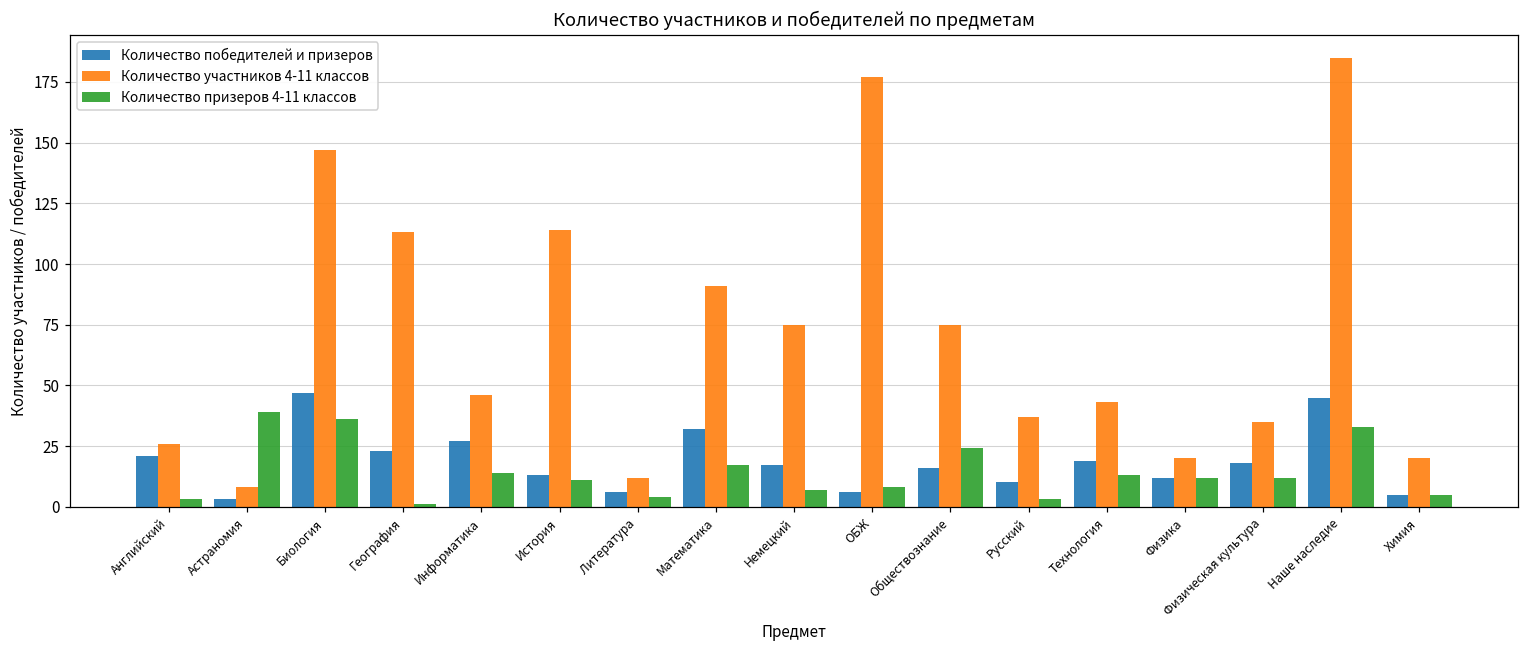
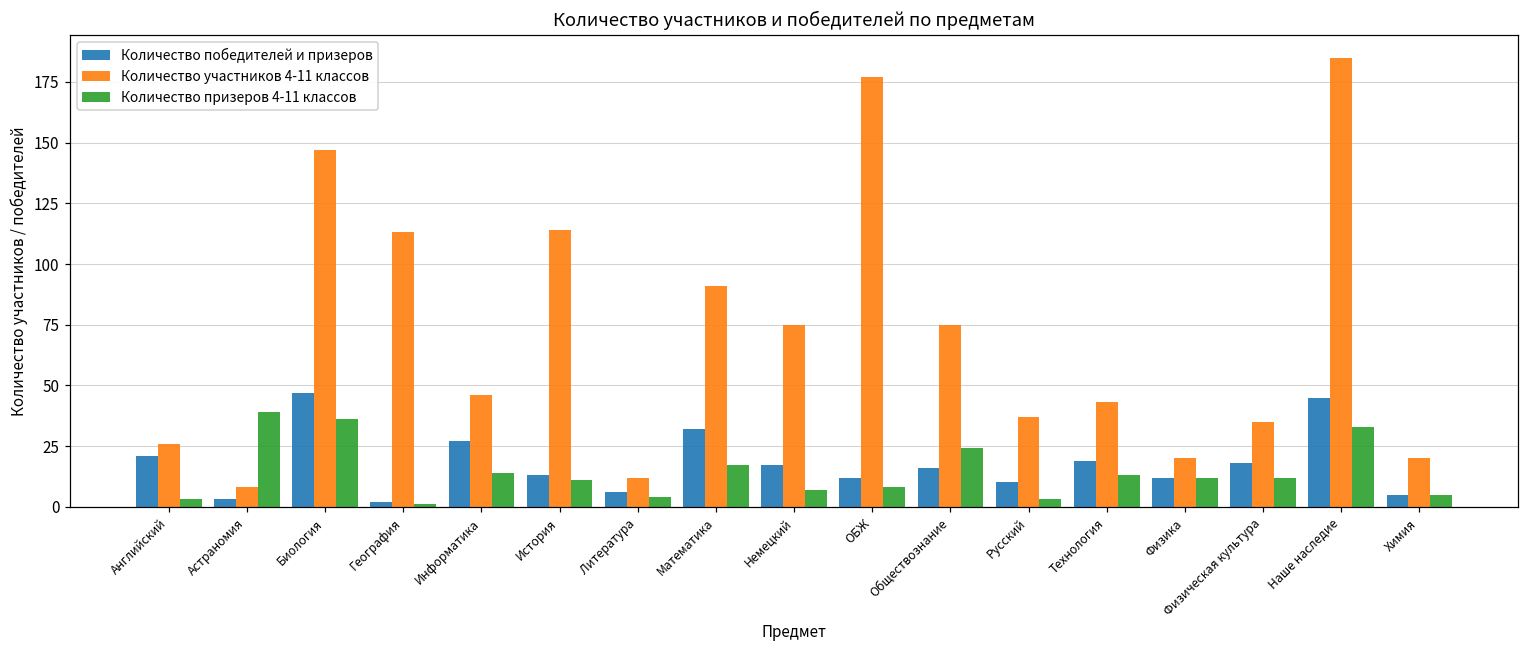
  {
    "Количество победителей и призеров": {
      "Английский": 21,
      "Астраномия": 3,
      "Биология": 47,
-     "География": 23,
+     "География": 2,
      "Информатика": 27,
      "История": 13,
      "Литература": 6,
      "Математика": 32,
      "Немецкий": 17,
-     "ОБЖ": 6,
+     "ОБЖ": 12,
      "Обществознание": 16,
      "Русский": 10,
      "Технология": 19,
      "Физика": 12,
      "Физическая культура": 18,
      "Наше наследие": 45,
      "Химия": 5
    },
    "Количество участников 4-11 классов": {
      "Английский": 26,
      "Астраномия": 8,
      "Биология": 147,
      "География": 113,
      "Информатика": 46,
      "История": 114,
      "Литература": 12,
      "Математика": 91,
      "Немецкий": 75,
      "ОБЖ": 177,
      "Обществознание": 75,
      "Русский": 37,
      "Технология": 43,
      "Физика": 20,
      "Физическая культура": 35,
      "Наше наследие": 185,
      "Химия": 20
    },
    "Количество призеров 4-11 классов": {
      "Английский": 3,
      "Астраномия": 39,
      "Биология": 36,
      "Информатика": 14,
      "История": 11,
      "Литература": 4,
      "Математика": 17,
      "Немецкий": 7,
      "ОБЖ": 8,
      "Обществознание": 24,
      "Русский": 3,
      "Технология": 13,
      "Физика": 12,
      "Физическая культура": 12,
      "Наше наследие": 33,
      "Химия": 5
    }
  }
